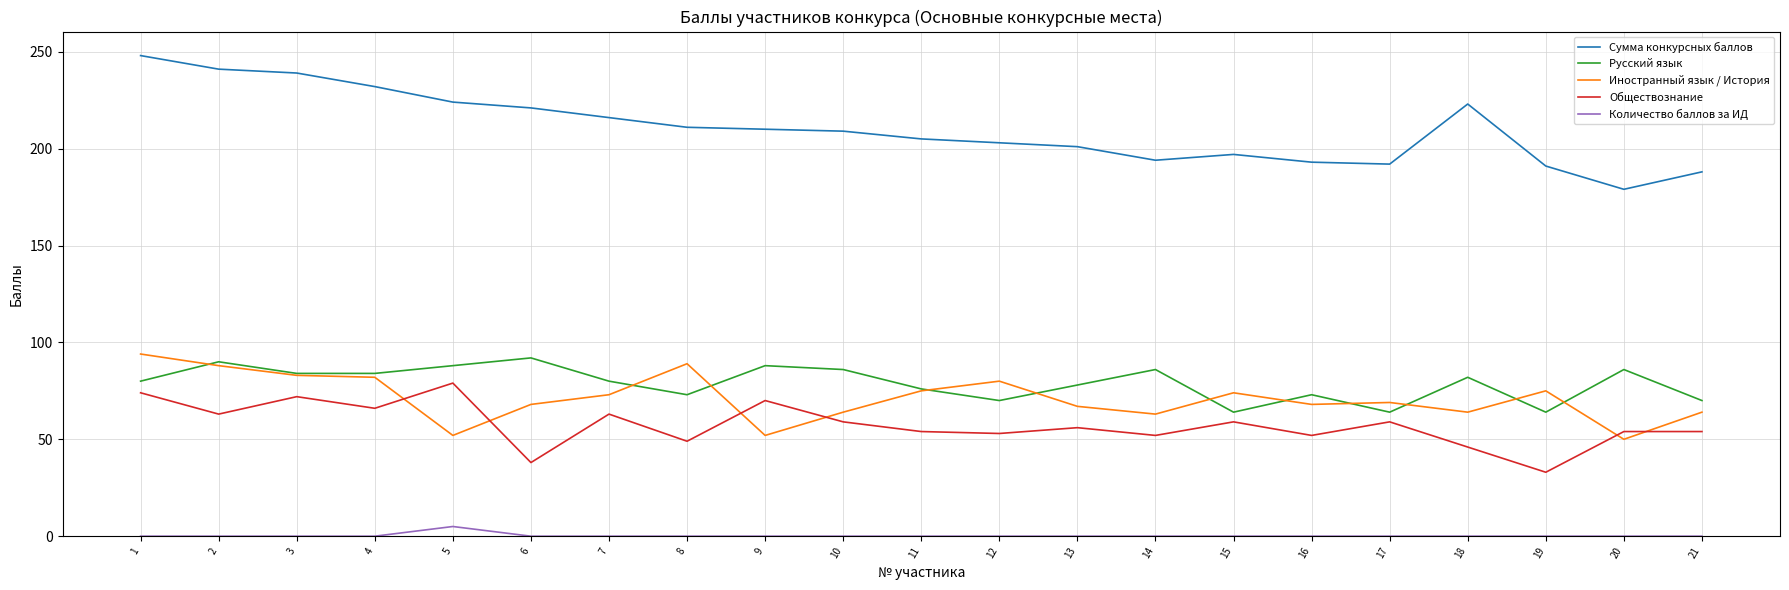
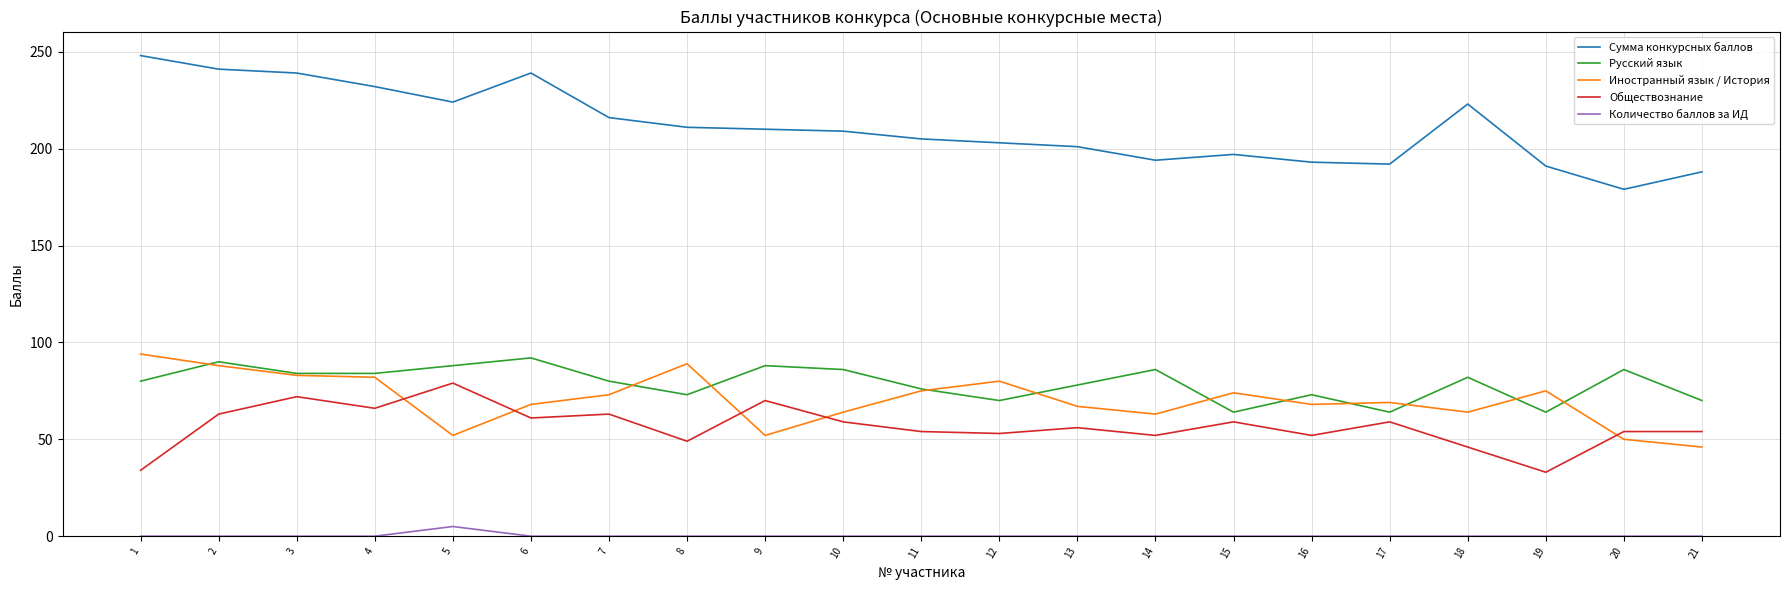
  {
    "Сумма конкурсных баллов": {
      "1": 248,
      "2": 241,
      "3": 239,
      "4": 232,
      "5": 224,
-     "6": 221,
+     "6": 239,
      "7": 216,
      "8": 211,
      "9": 210,
      "10": 209,
      "11": 205,
      "12": 203,
      "13": 201,
      "14": 194,
      "15": 197,
      "16": 193,
      "17": 192,
      "18": 223,
      "19": 191,
      "20": 179,
      "21": 188
    },
    "Русский язык": {
      "1": 80,
      "2": 90,
      "4": 84,
      "5": 88,
      "6": 92,
      "7": 80,
      "8": 73,
      "9": 88,
      "10": 86,
      "12": 70,
      "13": 78,
      "14": 86,
      "15": 64,
      "16": 73,
      "17": 64,
      "18": 82,
      "19": 64,
      "20": 86,
      "21": 70
    },
    "Иностранный язык / История": {
      "1": 94,
      "2": 88,
      "4": 82,
      "5": 52,
      "6": 68,
      "7": 73,
      "8": 89,
      "9": 52,
      "10": 64,
      "12": 80,
      "13": 67,
      "14": 63,
      "15": 74,
      "16": 68,
      "17": 69,
      "18": 64,
      "19": 75,
      "20": 50,
-     "21": 64
+     "21": 46
    },
    "Обществознание": {
-     "1": 74,
+     "1": 34,
      "2": 63,
      "3": 72,
      "4": 66,
      "5": 79,
-     "6": 38,
+     "6": 61,
      "7": 63,
      "8": 49,
      "9": 70,
      "10": 59,
      "11": 54,
      "12": 53,
      "13": 56,
      "14": 52,
      "15": 59,
      "16": 52,
      "17": 59,
      "18": 46,
      "19": 33,
      "20": 54,
      "21": 54
    },
    "Количество баллов за ИД": {
      "1": 0,
      "2": 0,
      "3": 0,
      "4": 0,
      "5": 5,
      "6": 0,
      "7": 0,
      "8": 0,
      "9": 0,
      "10": 0,
      "11": 0,
      "12": 0,
      "13": 0,
      "14": 0,
      "15": 0,
      "16": 0,
      "17": 0,
      "18": 0,
      "19": 0,
      "20": 0,
      "21": 0
    }
  }
